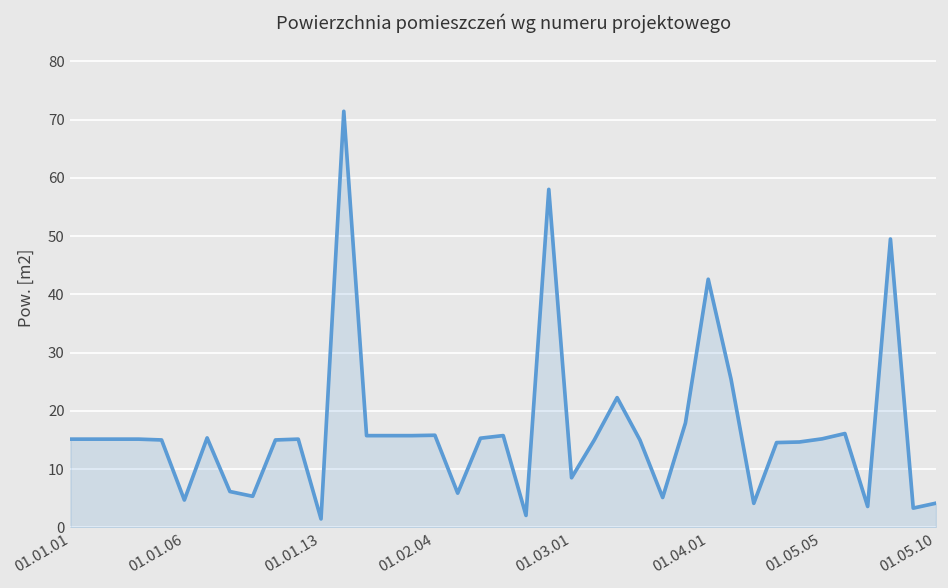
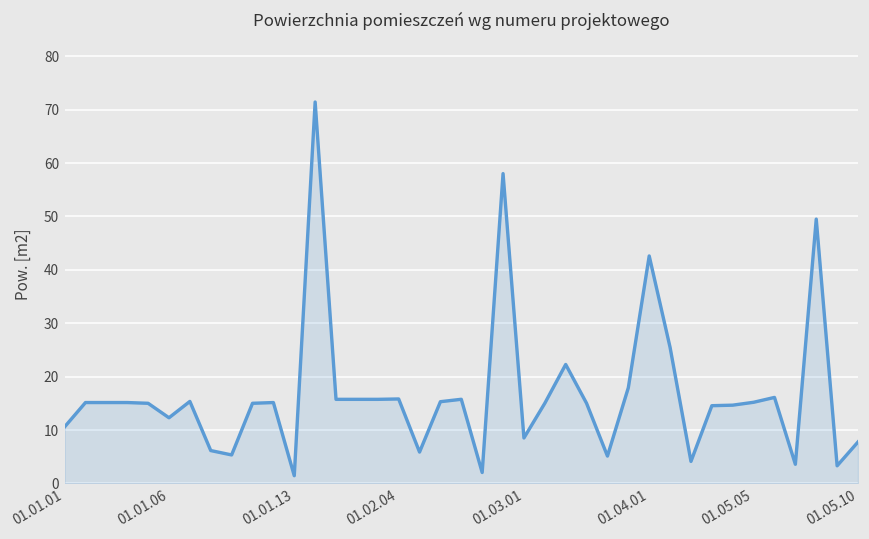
  {
-   "01.01.01": 15,
-   "01.01.06": 5,
+   "01.01.01": 11,
+   "01.01.06": 12,
    "01.01.13": 1,
    "01.02.04": 16,
    "01.03.01": 9,
    "01.04.01": 43,
    "01.05.05": 15,
-   "01.05.10": 4
+   "01.05.10": 8
  }
